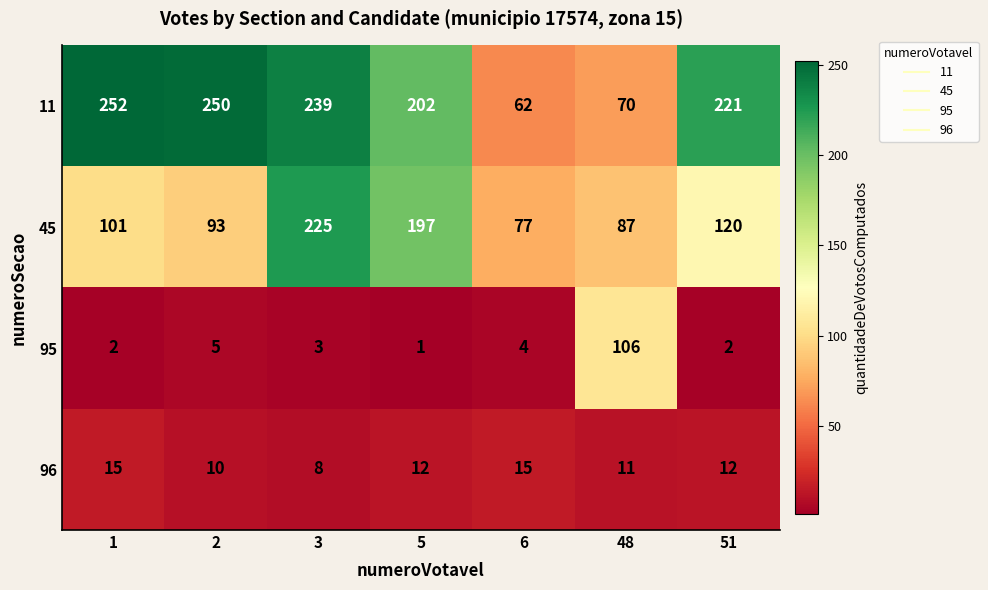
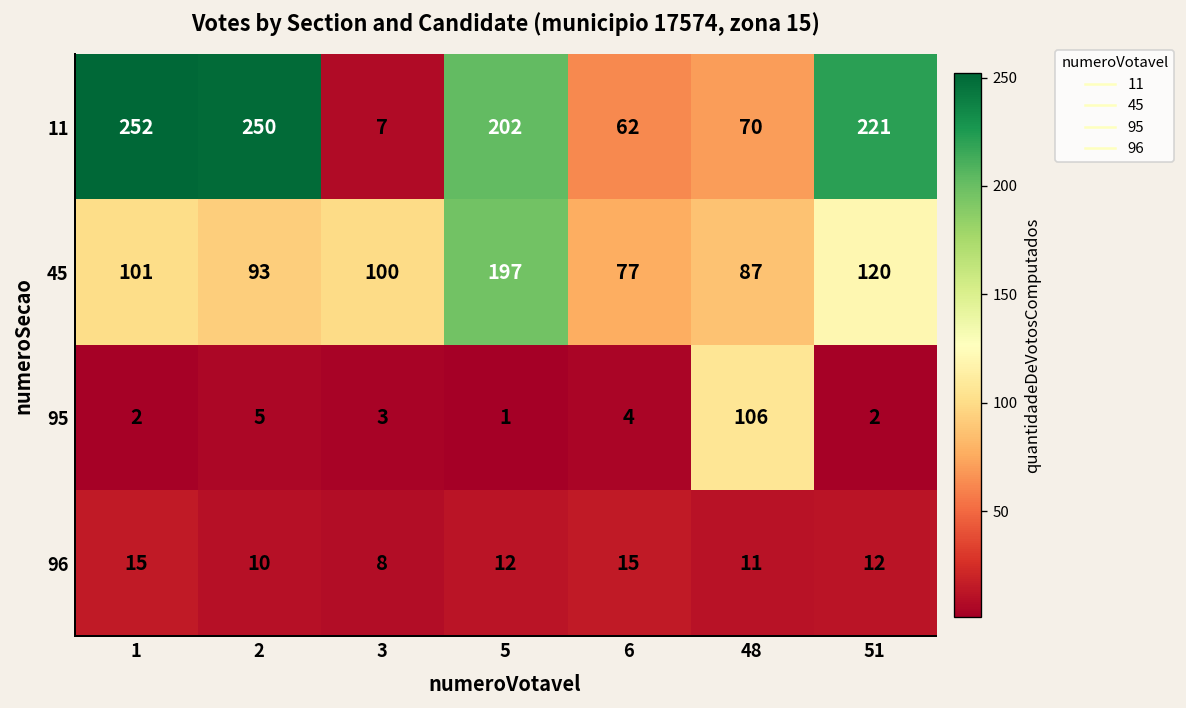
  {
    "11": {
      "1": 252,
      "2": 250,
-     "3": 239,
+     "3": 7,
      "5": 202,
      "6": 62,
      "48": 70,
      "51": 221
    },
    "45": {
      "1": 101,
      "2": 93,
-     "3": 225,
+     "3": 100,
      "5": 197,
      "6": 77,
      "48": 87,
      "51": 120
    },
    "95": {
      "1": 2,
      "2": 5,
      "3": 3,
      "5": 1,
      "6": 4,
      "48": 106,
      "51": 2
    },
    "96": {
      "1": 15,
      "2": 10,
      "3": 8,
      "5": 12,
      "6": 15,
      "48": 11,
      "51": 12
    }
  }
